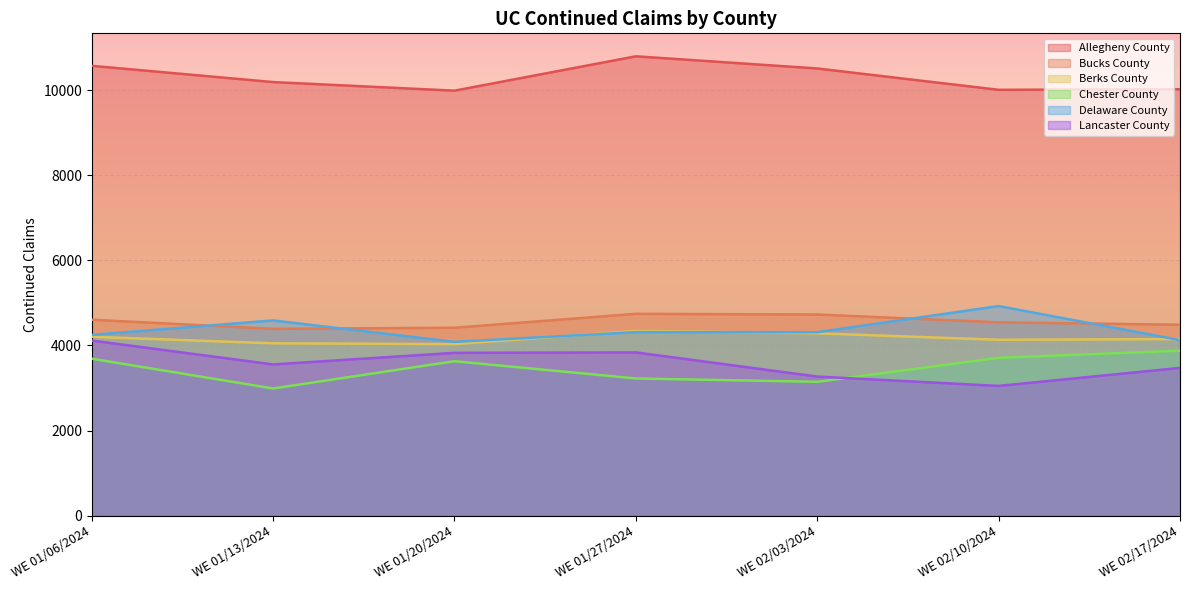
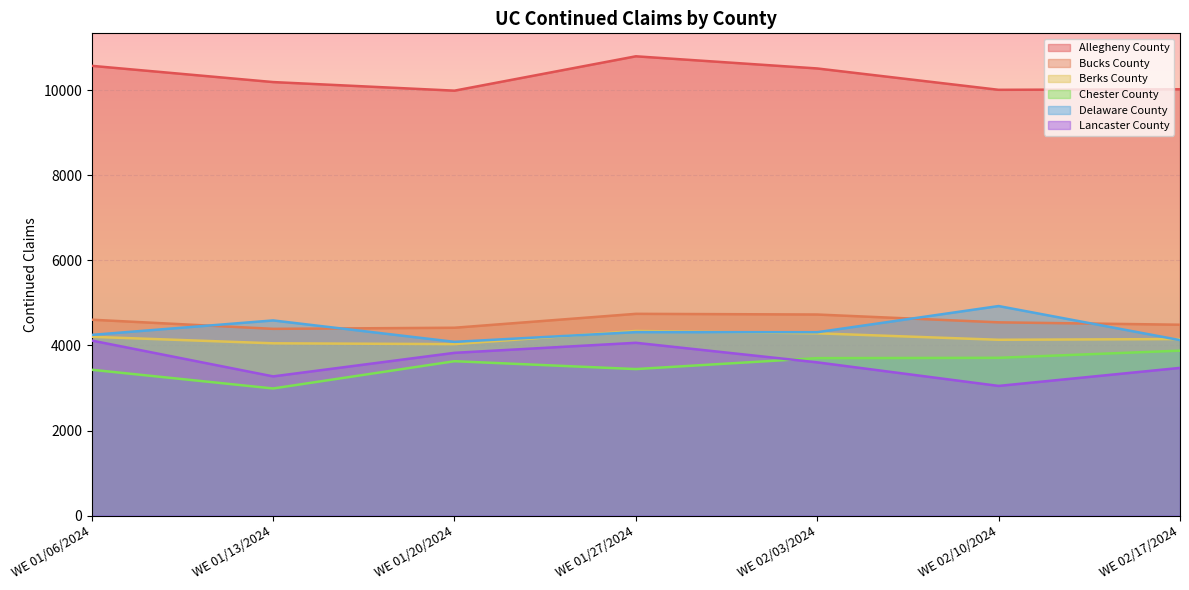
  {
    "Chester County": {
-     "WE 01/06/2024": 3700,
+     "WE 01/06/2024": 3400,
      "WE 01/13/2024": 3000,
      "WE 01/20/2024": 3600,
-     "WE 01/27/2024": 3200,
-     "WE 02/03/2024": 3100,
+     "WE 01/27/2024": 3400,
+     "WE 02/03/2024": 3700,
      "WE 02/10/2024": 3700,
      "WE 02/17/2024": 3900
    },
    "Delaware County": {
      "WE 01/13/2024": 4600,
      "WE 02/10/2024": 4900
    },
    "Lancaster County": {
      "WE 01/06/2024": 4100,
-     "WE 01/13/2024": 3600,
+     "WE 01/13/2024": 3300,
      "WE 01/20/2024": 3800,
-     "WE 01/27/2024": 3800,
-     "WE 02/03/2024": 3300,
+     "WE 01/27/2024": 4100,
+     "WE 02/03/2024": 3600,
      "WE 02/10/2024": 3000,
      "WE 02/17/2024": 3500
    }
  }
